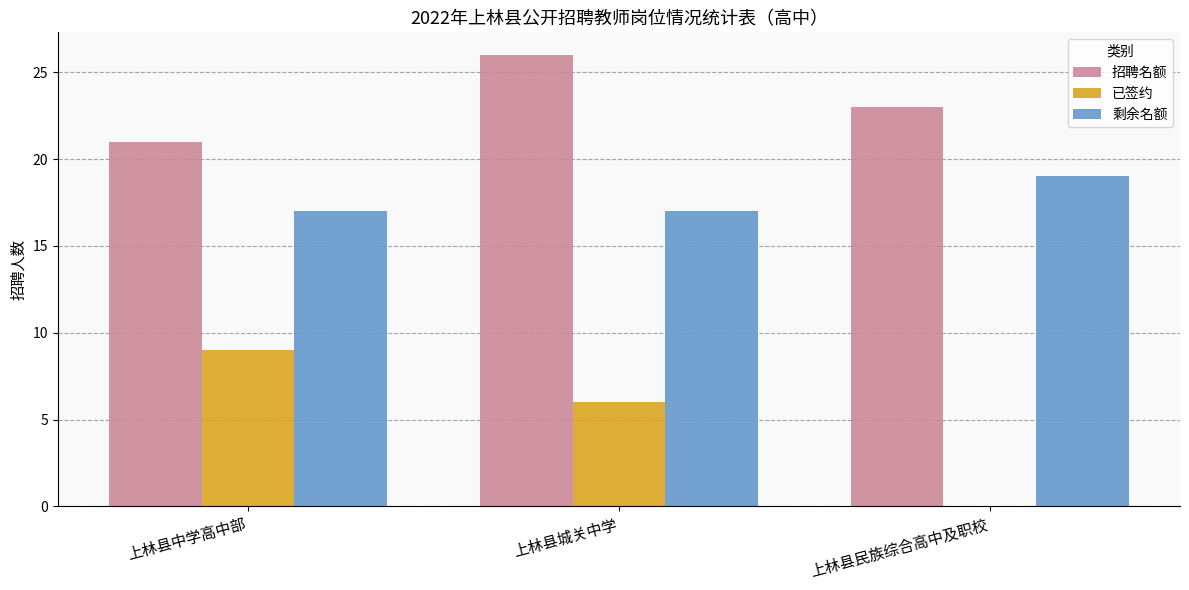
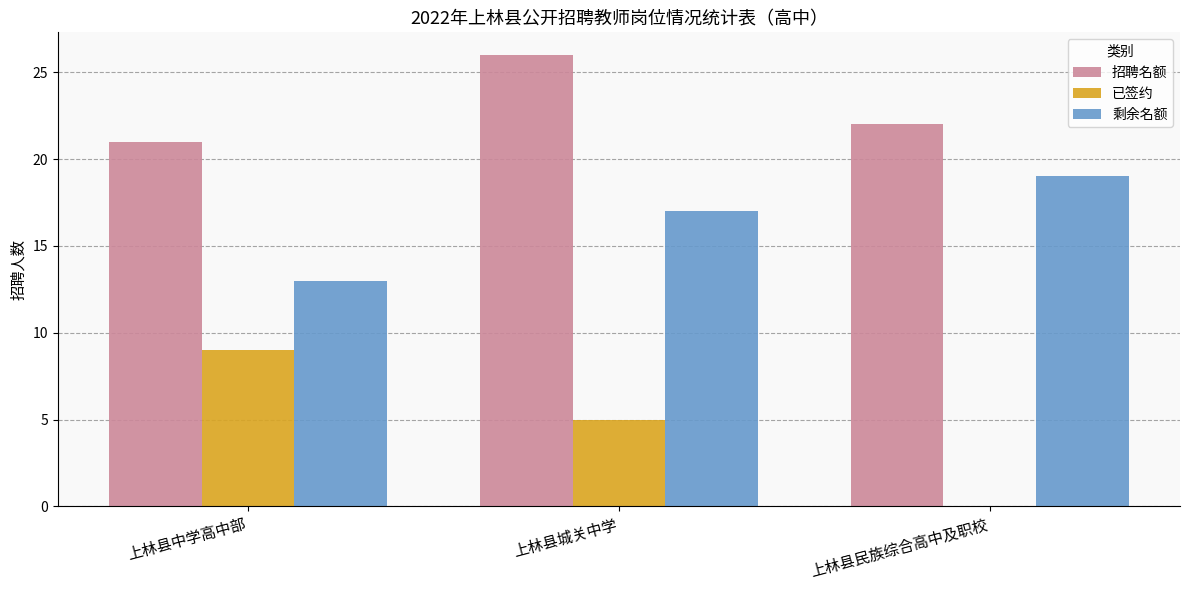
  {
    "招聘名额": {
      "上林县中学高中部": 21,
      "上林县城关中学": 26,
-     "上林县民族综合高中及职校": 23
+     "上林县民族综合高中及职校": 22
    },
    "已签约": {
      "上林县中学高中部": 9,
-     "上林县城关中学": 6,
+     "上林县城关中学": 5,
      "上林县民族综合高中及职校": 0
    },
    "剩余名额": {
-     "上林县中学高中部": 17,
+     "上林县中学高中部": 13,
      "上林县城关中学": 17,
      "上林县民族综合高中及职校": 19
    }
  }
